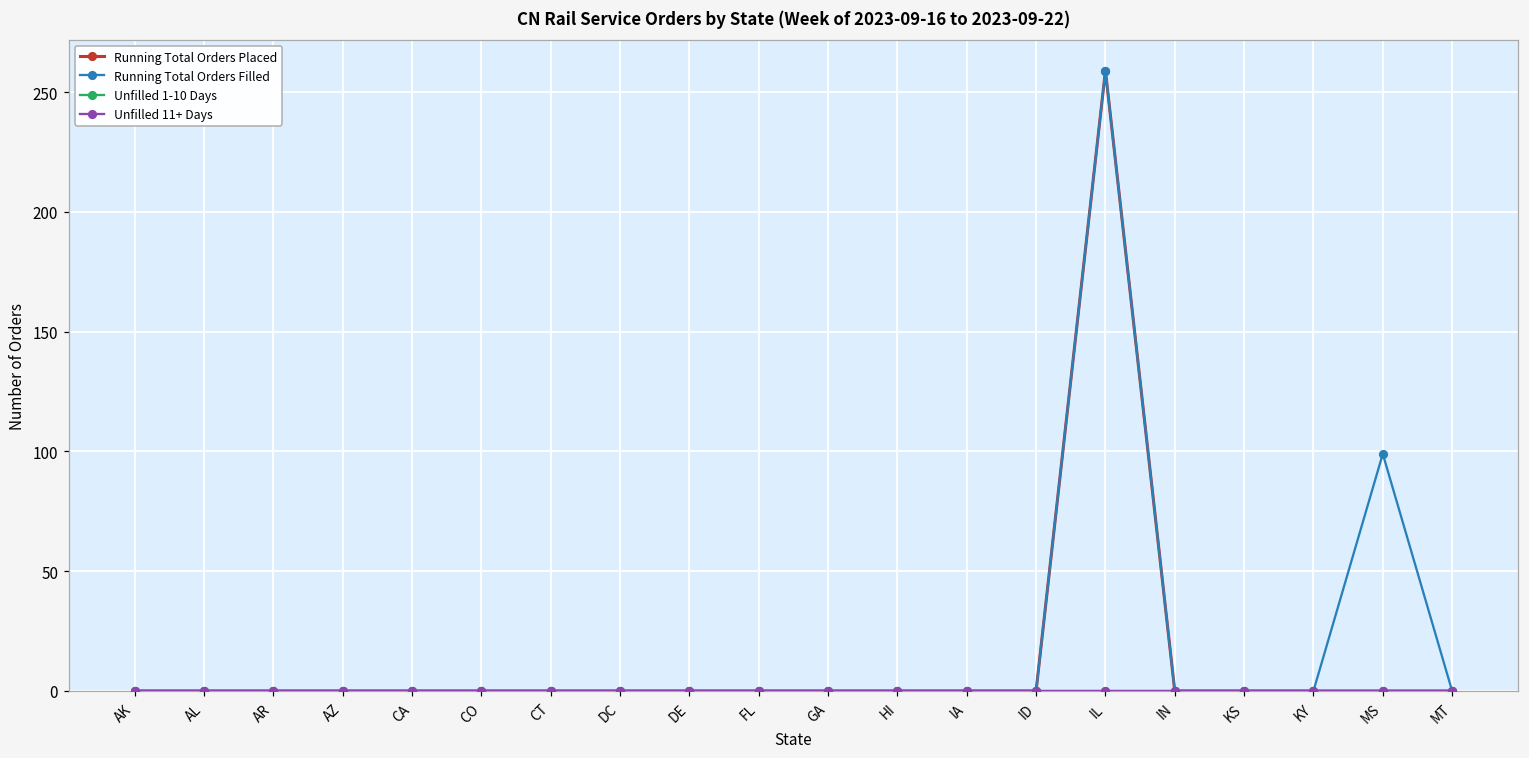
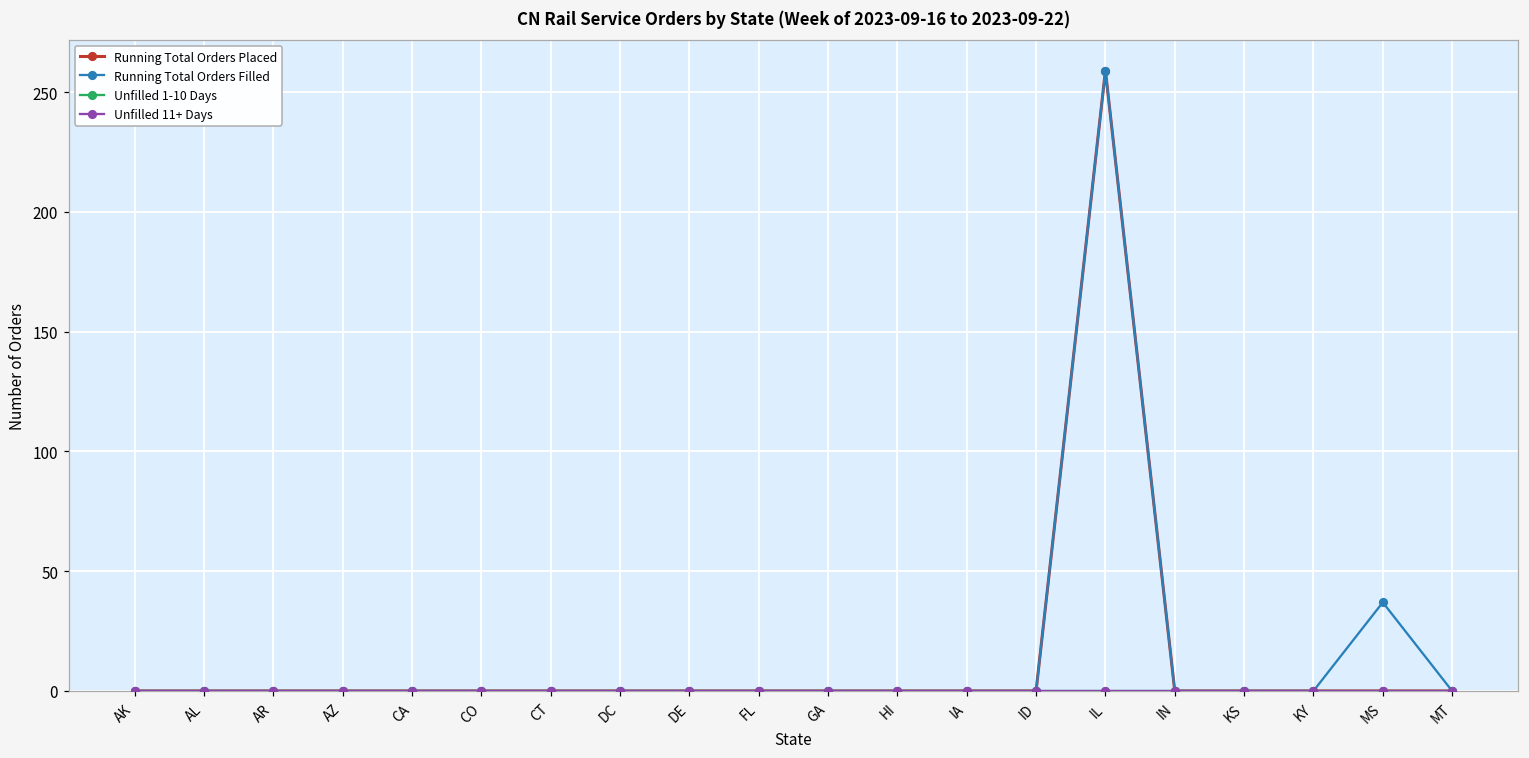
  {
    "Running Total Orders Filled": {
-     "MS": 99
+     "MS": 37
    },
    "Unfilled 11+ Days": {
      "IL": 0
    }
  }
